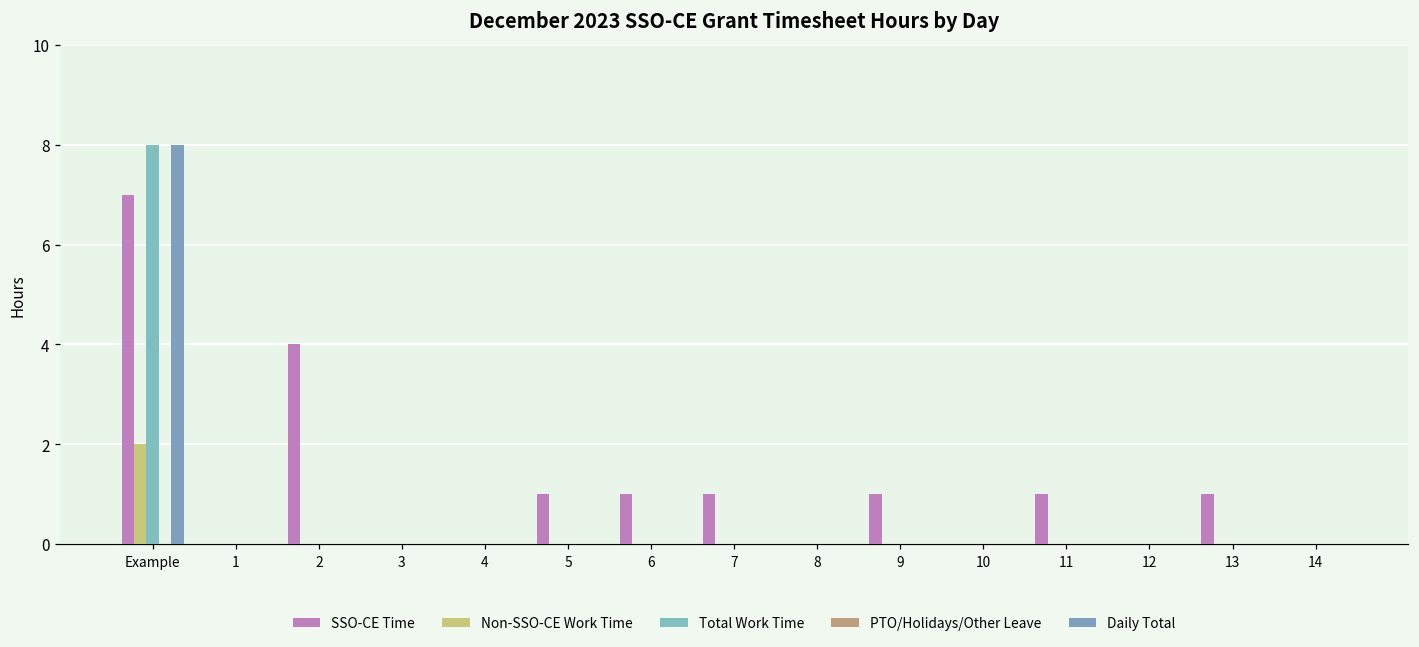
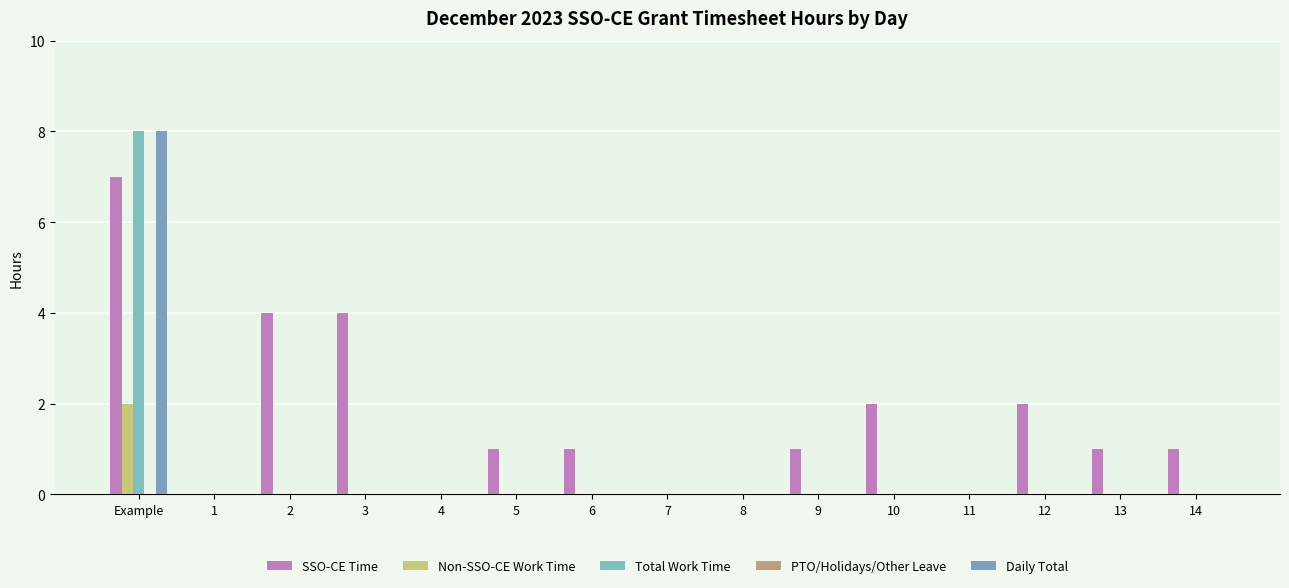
  {
    "SSO-CE Time": {
      "Example": 7,
      "1": 0,
      "2": 4,
-     "3": 0,
+     "3": 4,
      "4": 0,
      "5": 1,
      "6": 1,
-     "7": 1,
+     "7": 0,
      "8": 0,
      "9": 1,
-     "10": 0,
-     "11": 1,
-     "12": 0,
+     "10": 2,
+     "11": 0,
+     "12": 2,
      "13": 1,
-     "14": 0
+     "14": 1
    }
  }
